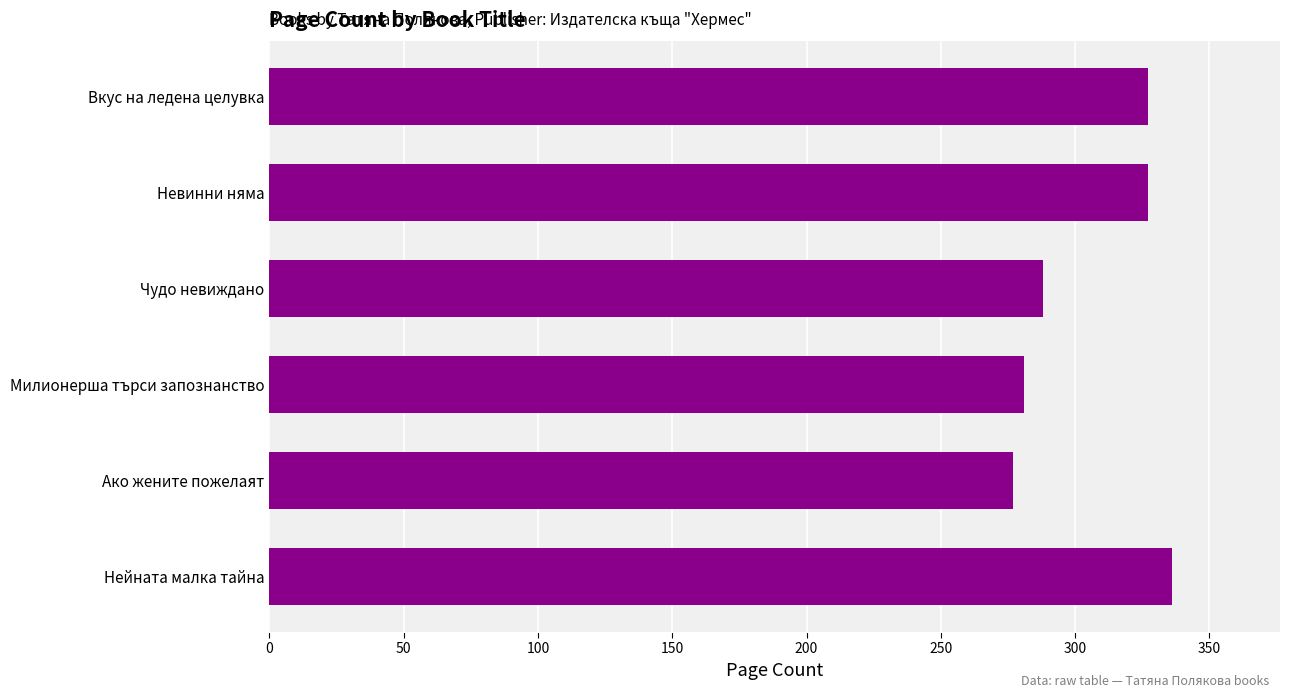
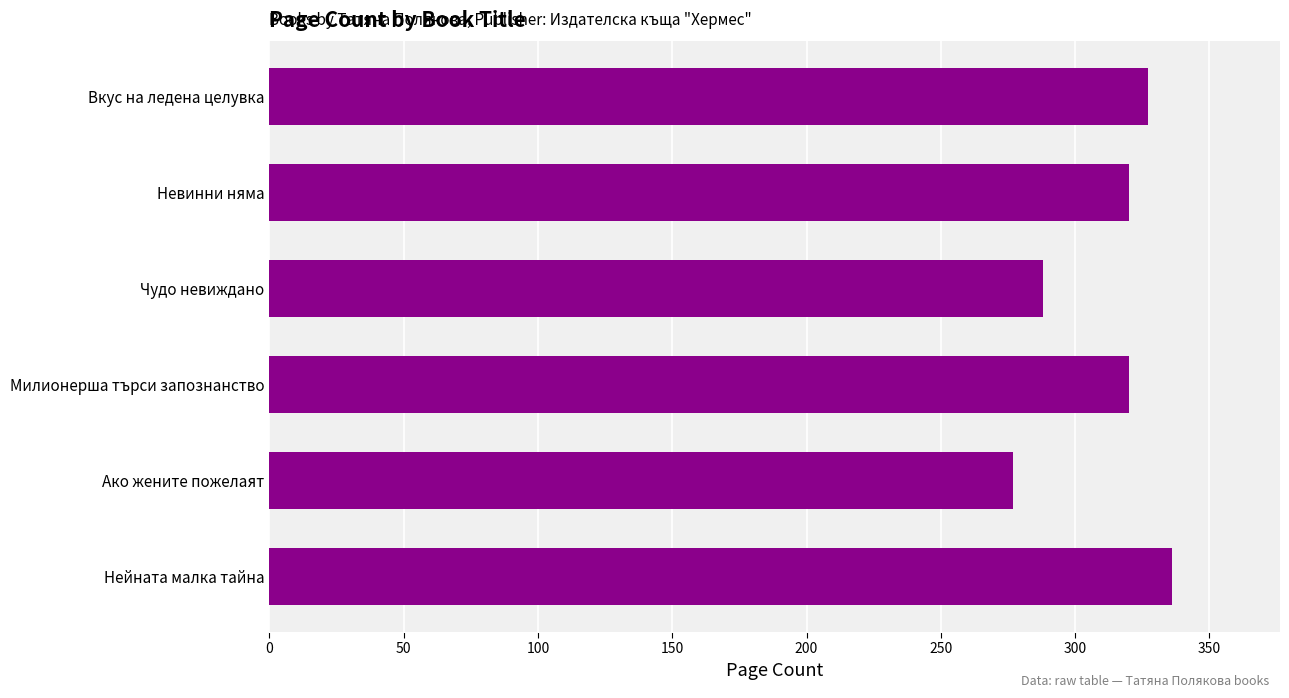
  {
    "Вкус на ледена целувка": 327,
-   "Невинни няма": 327,
+   "Невинни няма": 320,
    "Чудо невиждано": 288,
-   "Милионерша търси запознанство": 281,
+   "Милионерша търси запознанство": 320,
    "Ако жените пожелаят": 277,
    "Нейната малка тайна": 336
  }
